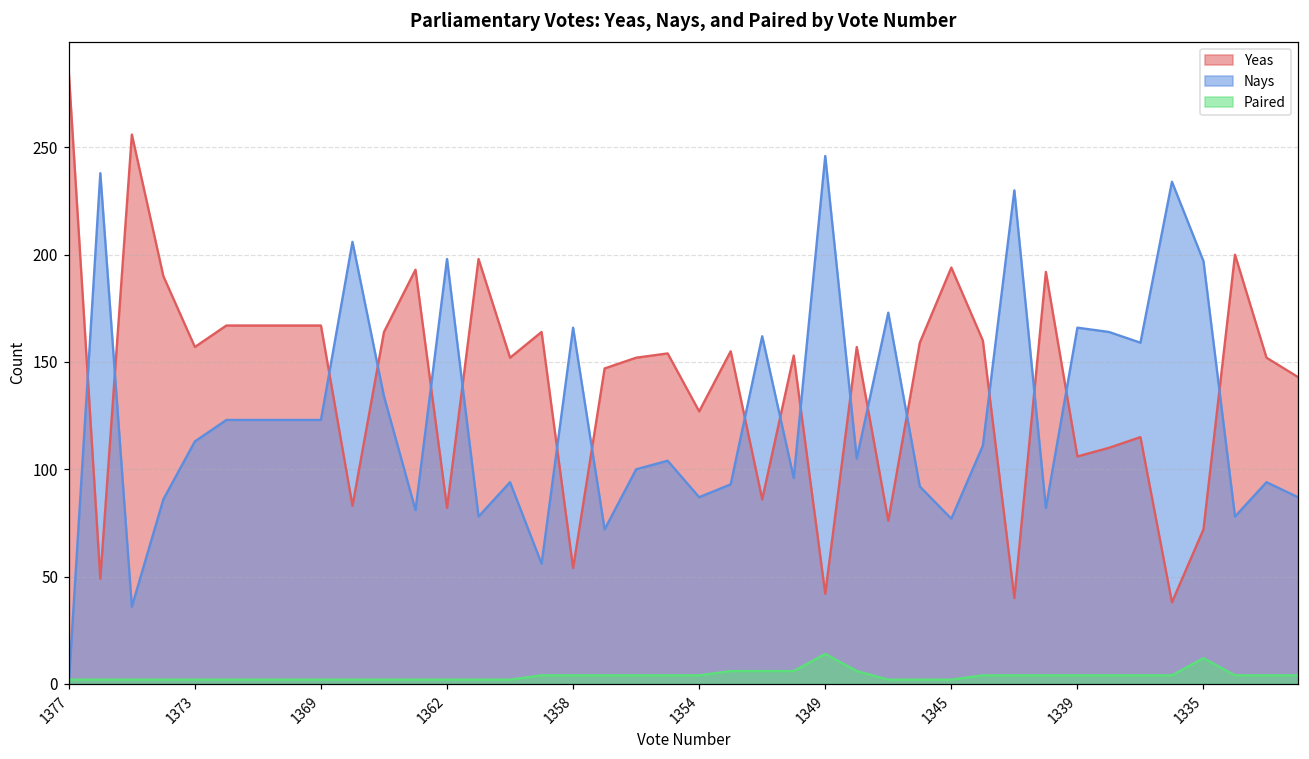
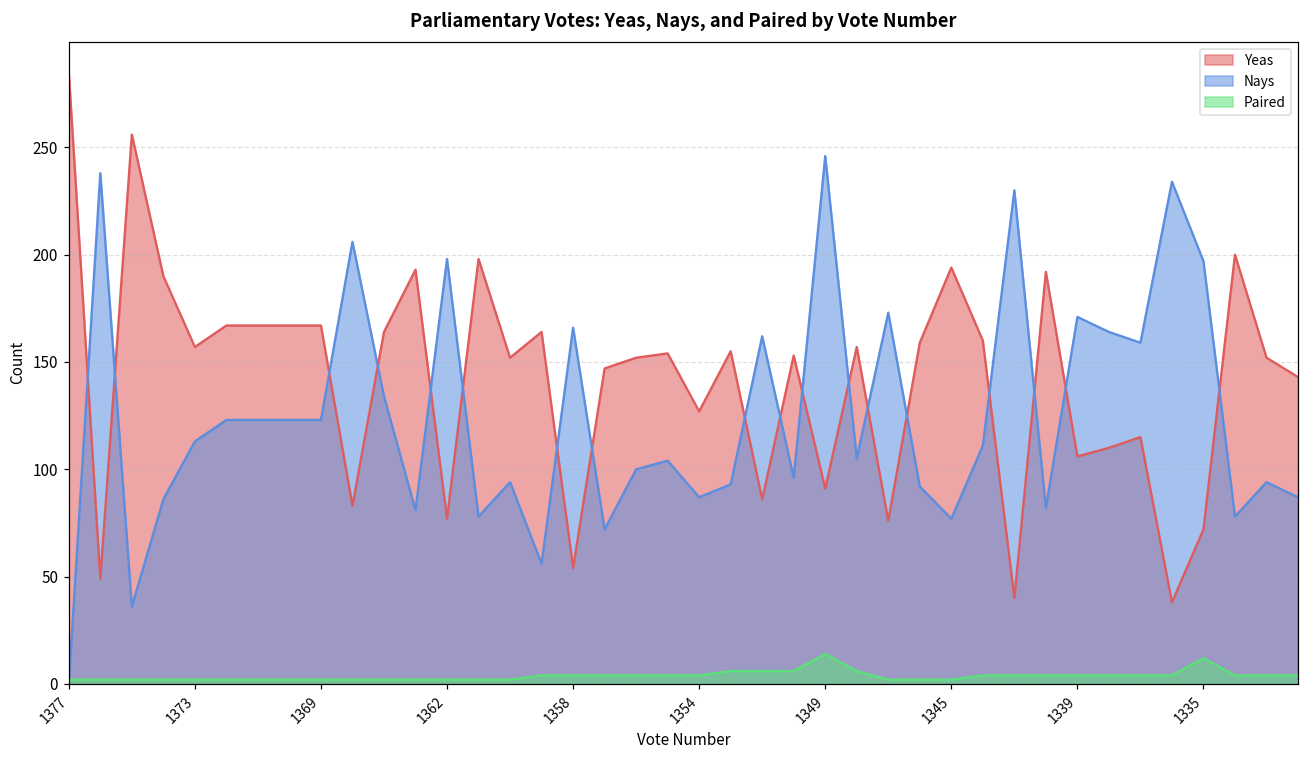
  {
    "Yeas": {
      "1377": 285,
      "1373": 157,
      "1369": 167,
-     "1362": 82,
+     "1362": 77,
      "1358": 54,
      "1354": 127,
-     "1349": 42,
+     "1349": 91,
      "1345": 194,
      "1339": 106,
      "1335": 72
    },
    "Nays": {
      "1377": 0,
      "1373": 113,
      "1369": 123,
      "1362": 198,
      "1358": 166,
      "1354": 87,
      "1349": 246,
      "1345": 77,
-     "1339": 166,
+     "1339": 171,
      "1335": 197
    },
    "Paired": {
      "1377": 2,
      "1373": 2,
      "1369": 2,
      "1362": 2,
      "1358": 4,
      "1354": 4,
      "1349": 14,
      "1345": 2,
      "1339": 4,
      "1335": 12
    }
  }
